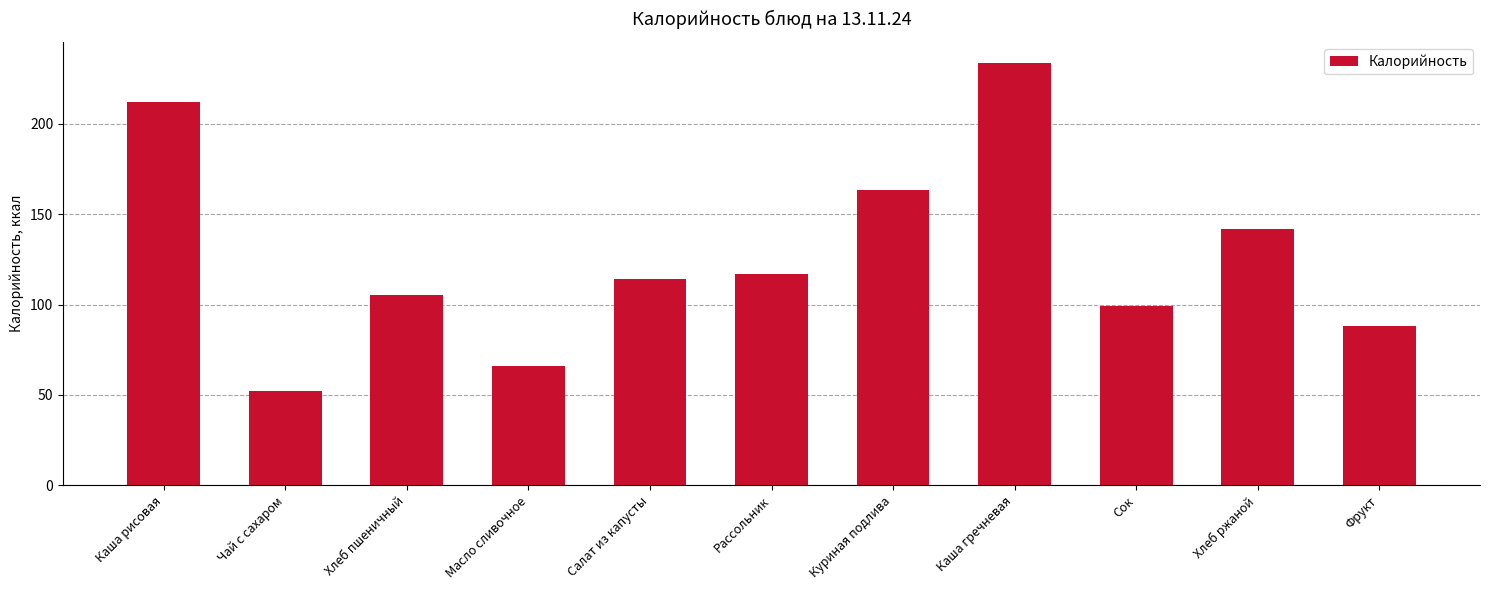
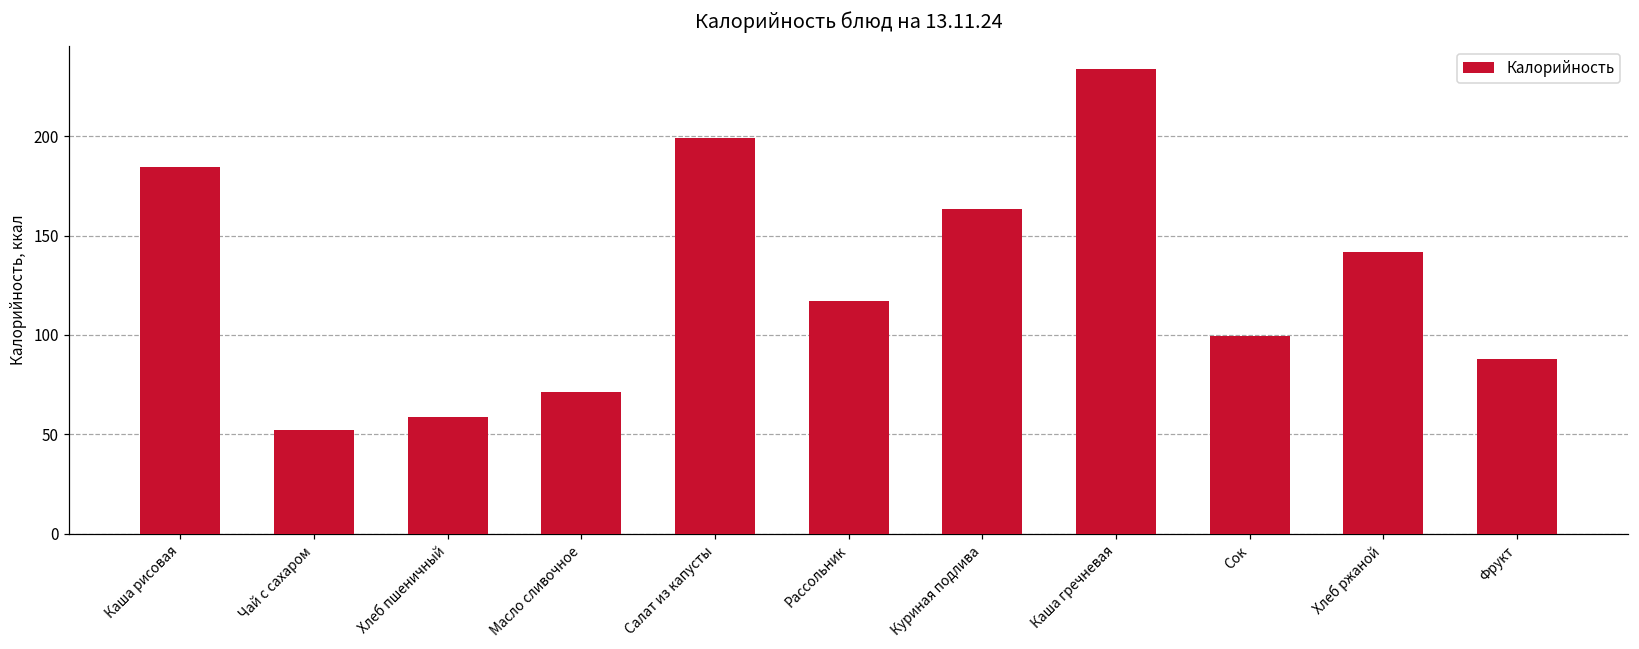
  {
-   "Каша рисовая": 212,
+   "Каша рисовая": 185,
    "Чай с сахаром": 52,
-   "Хлеб пшеничный": 106,
-   "Масло сливочное": 66,
-   "Салат из капусты": 114,
+   "Хлеб пшеничный": 59,
+   "Масло сливочное": 71,
+   "Салат из капусты": 199,
    "Рассольник": 117,
    "Куриная подлива": 163,
    "Каша гречневая": 234,
    "Сок": 99,
    "Хлеб ржаной": 142,
    "Фрукт": 88
  }
